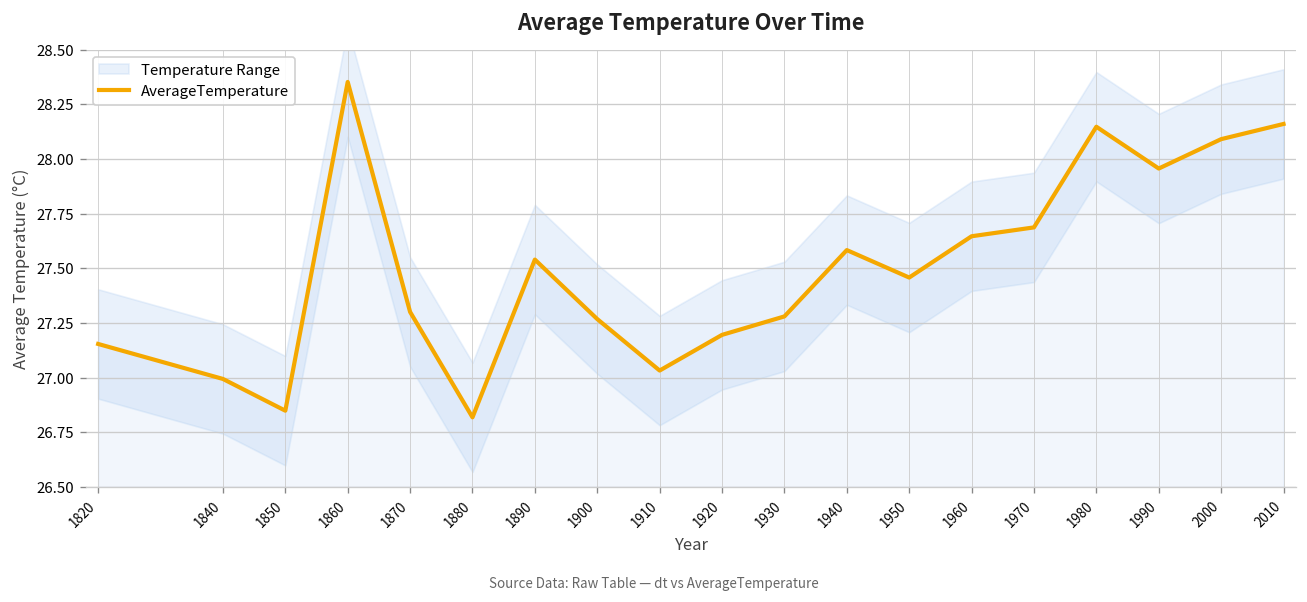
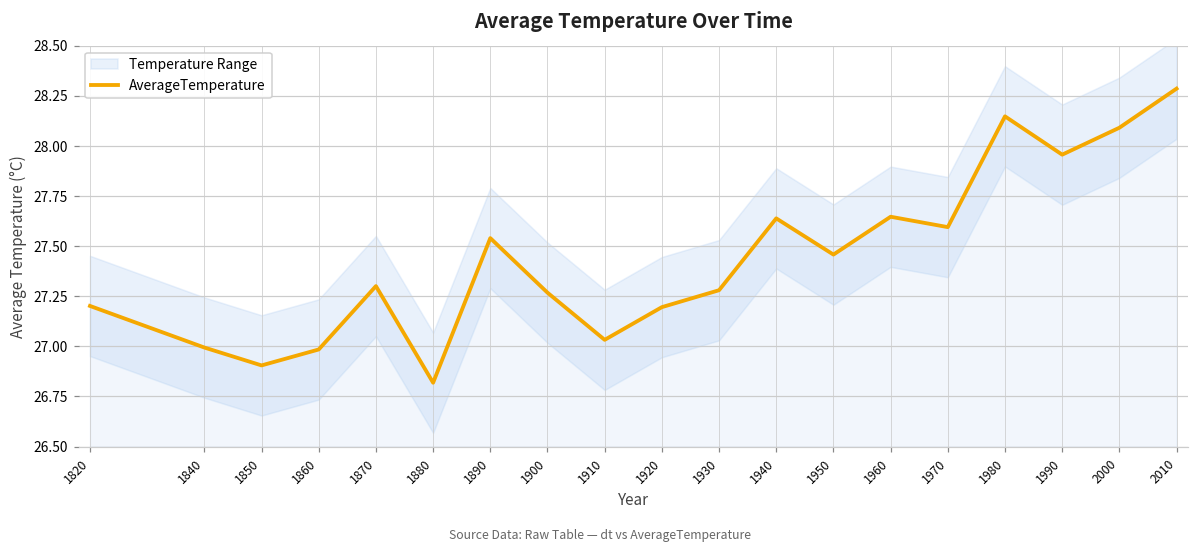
  {
    "AverageTemperature": {
-     "1820": 27.15,
+     "1820": 27.20,
      "1840": 26.99,
-     "1850": 26.85,
-     "1860": 28.35,
+     "1850": 26.90,
+     "1860": 26.98,
      "1870": 27.30,
      "1880": 26.82,
      "1890": 27.54,
      "1900": 27.27,
      "1910": 27.03,
      "1920": 27.20,
      "1930": 27.28,
-     "1940": 27.58,
+     "1940": 27.64,
      "1950": 27.46,
      "1960": 27.65,
-     "1970": 27.69,
+     "1970": 27.59,
      "1980": 28.15,
      "1990": 27.96,
      "2000": 28.09,
-     "2010": 28.16
+     "2010": 28.29
    }
  }
